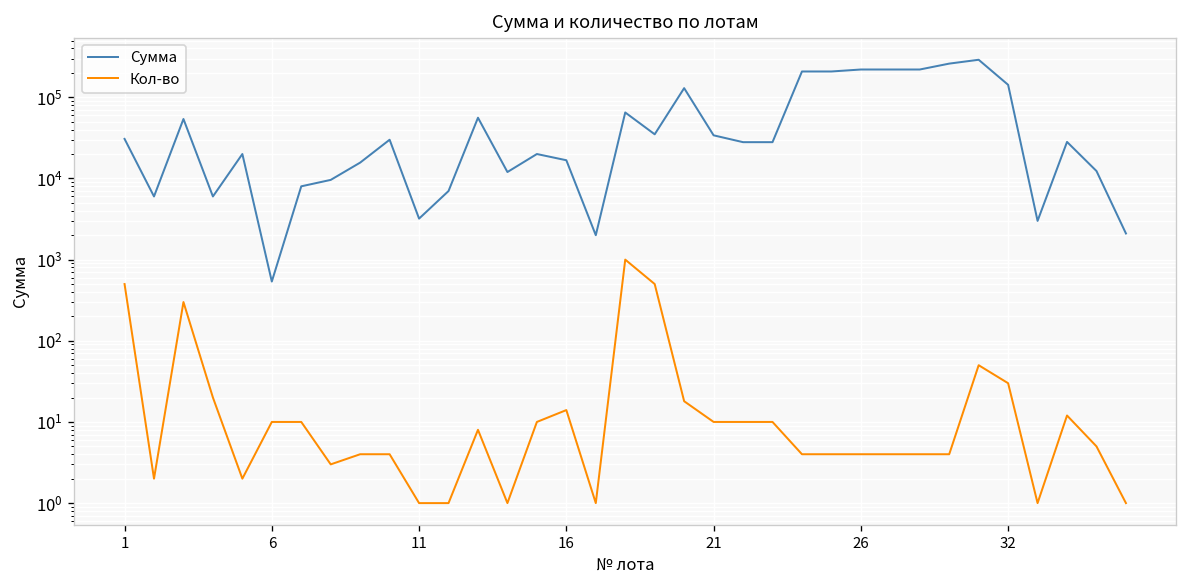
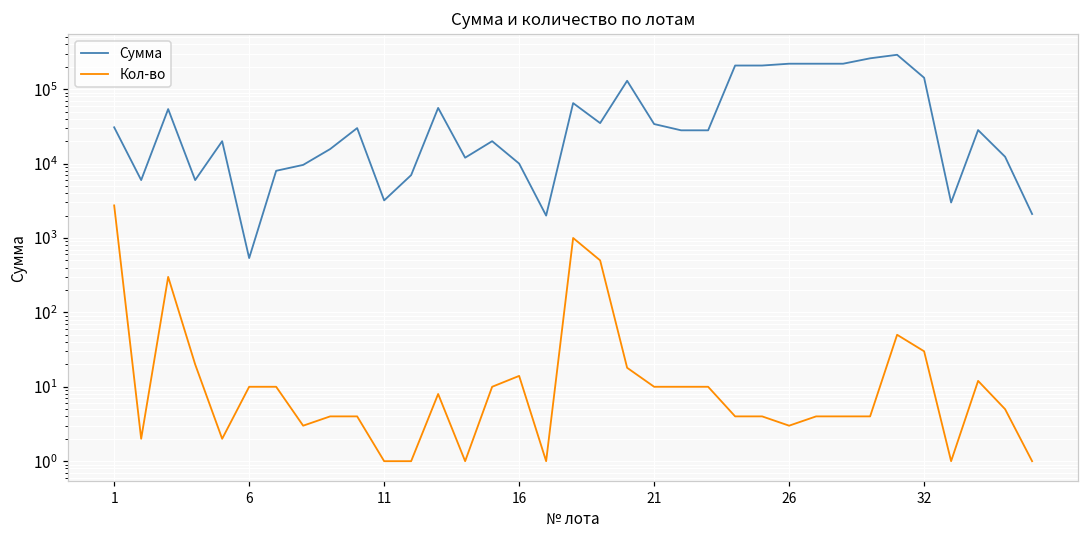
  {
    "Сумма": {
      "1": 30000,
      "6": 500,
      "11": 3000,
-     "16": 17000,
+     "16": 10000,
      "21": 30000,
      "26": 220000,
      "32": 140000
    },
    "Кол-во": {
-     "1": 500,
+     "1": 2700,
      "6": 10,
      "11": 1,
      "16": 14,
      "21": 10,
-     "26": 4,
+     "26": 3,
      "32": 30
    }
  }
